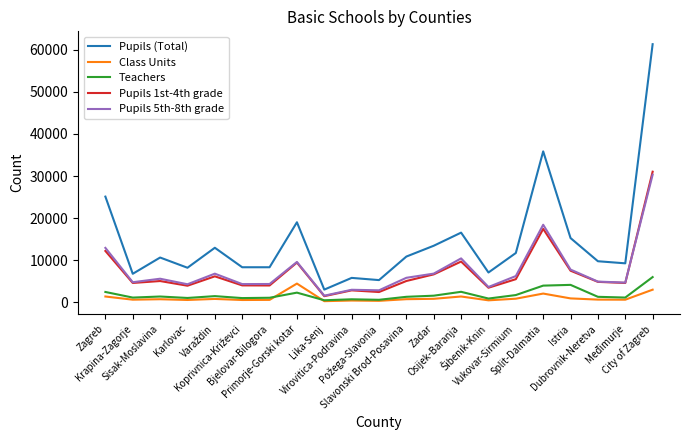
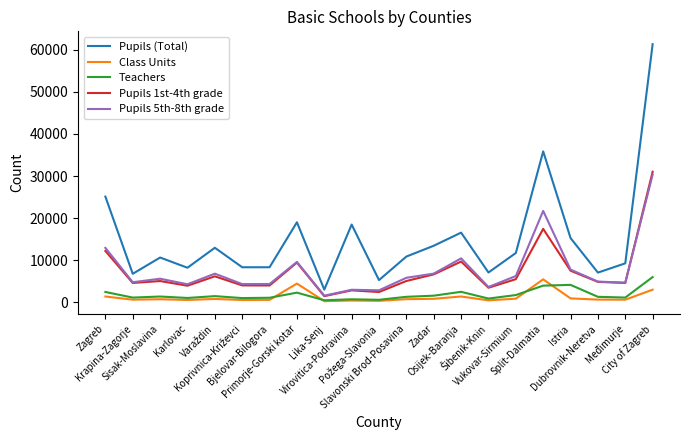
  {
    "Pupils (Total)": {
      "Zagreb": 25000,
      "Krapina-Zagorje": 7000,
      "Sisak-Moslavina": 11000,
      "Karlovac": 8000,
      "Varaždin": 13000,
      "Koprivnica-Križevci": 8000,
      "Bjelovar-Bilogora": 8000,
      "Primorje-Gorski kotar": 19000,
      "Lika-Senj": 3000,
-     "Virovitica-Podravina": 6000,
+     "Virovitica-Podravina": 18000,
      "Požega-Slavonia": 5000,
      "Slavonski Brod-Posavina": 11000,
      "Zadar": 13000,
      "Osijek-Baranja": 17000,
      "Šibenik-Knin": 7000,
      "Vukovar-Sirmium": 12000,
      "Split-Dalmatia": 36000,
      "Istria": 15000,
-     "Dubrovnik-Neretva": 10000,
+     "Dubrovnik-Neretva": 7000,
      "Međimurje": 9000,
      "City of Zagreb": 61000
    },
    "Class Units": {
      "Zagreb": 1000,
      "Sisak-Moslavina": 1000,
      "Varaždin": 1000,
      "Primorje-Gorski kotar": 4000,
      "Zadar": 1000,
      "Osijek-Baranja": 1000,
      "Vukovar-Sirmium": 1000,
-     "Split-Dalmatia": 2000,
+     "Split-Dalmatia": 5000,
      "Istria": 1000,
      "Dubrovnik-Neretva": 1000,
      "City of Zagreb": 3000
    },
    "Teachers": {
      "Zagreb": 2000,
      "Sisak-Moslavina": 1000,
      "Varaždin": 1000,
      "Primorje-Gorski kotar": 2000,
      "Zadar": 2000,
      "Osijek-Baranja": 2000,
      "Vukovar-Sirmium": 2000,
      "Split-Dalmatia": 4000,
      "Istria": 4000,
      "Dubrovnik-Neretva": 1000,
      "City of Zagreb": 6000
    },
    "Pupils 1st-4th grade": {
      "Zagreb": 12000,
      "Varaždin": 6000,
      "Slavonski Brod-Posavina": 5000,
      "Osijek-Baranja": 10000,
      "Vukovar-Sirmium": 5000,
      "Split-Dalmatia": 17000,
      "City of Zagreb": 31000
    },
    "Pupils 5th-8th grade": {
      "Zagreb": 13000,
      "Varaždin": 7000,
      "Slavonski Brod-Posavina": 6000,
      "Osijek-Baranja": 10000,
      "Vukovar-Sirmium": 6000,
-     "Split-Dalmatia": 18000,
+     "Split-Dalmatia": 22000,
      "City of Zagreb": 30000
    }
  }
